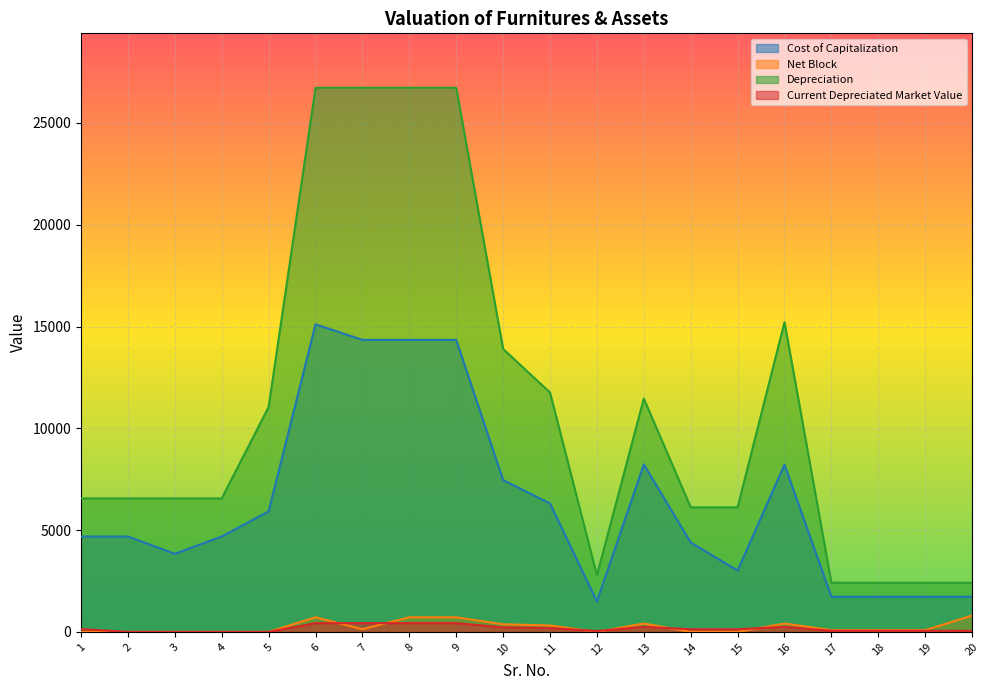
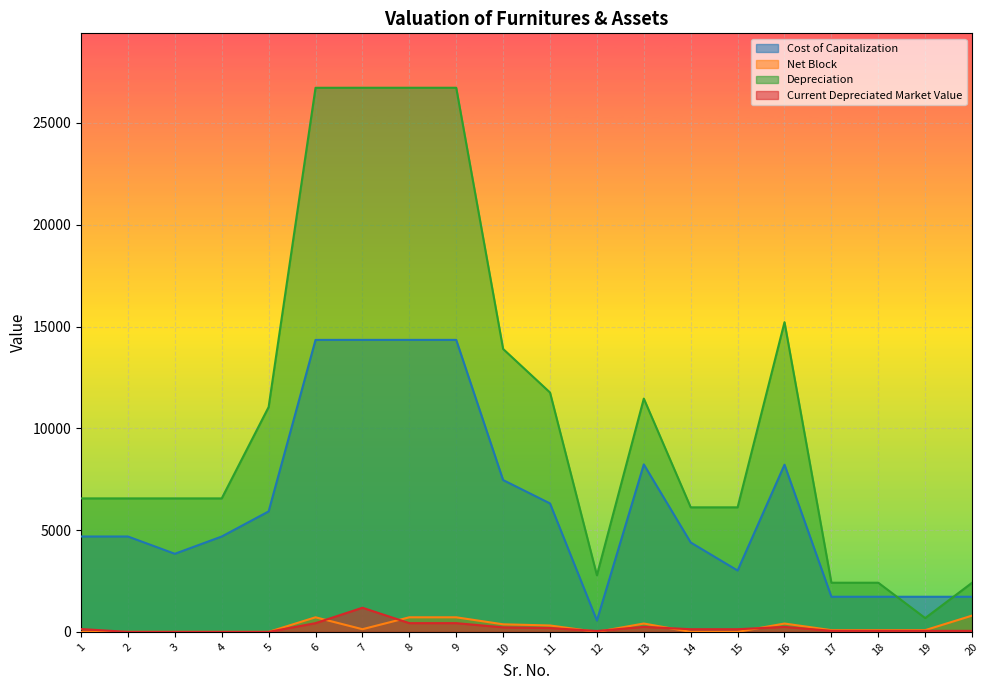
  {
    "Cost of Capitalization": {
      "1": 4700,
      "2": 4700,
      "3": 3800,
      "4": 4700,
      "5": 5900,
-     "6": 15100,
+     "6": 14300,
      "7": 14300,
      "8": 14300,
      "9": 14300,
      "10": 7500,
      "11": 6300,
-     "12": 1500,
+     "12": 600,
      "13": 8200,
      "14": 4400,
      "15": 3000,
      "16": 8200,
      "17": 1700,
      "18": 1700,
      "19": 1700,
      "20": 1700
    },
    "Net Block": {
      "1": 0,
      "6": 700,
      "7": 100,
      "8": 700,
      "9": 700,
      "10": 400,
      "13": 400,
      "14": 0,
      "15": 0,
      "16": 400,
      "20": 800
    },
    "Depreciation": {
      "1": 6600,
      "2": 6600,
      "3": 6600,
      "4": 6600,
      "5": 11000,
      "6": 26700,
      "7": 26700,
      "8": 26700,
      "9": 26700,
      "10": 13900,
      "11": 11800,
      "12": 2800,
      "13": 11500,
      "14": 6100,
      "15": 6100,
      "16": 15200,
      "17": 2400,
      "18": 2400,
-     "19": 2400,
+     "19": 700,
      "20": 2400
    },
    "Current Depreciated Market Value": {
      "1": 100,
      "6": 400,
-     "7": 400,
+     "7": 1200,
      "8": 400,
      "9": 400,
      "10": 200,
      "13": 200,
      "14": 100,
      "15": 100,
      "16": 200,
      "20": 100
    }
  }
